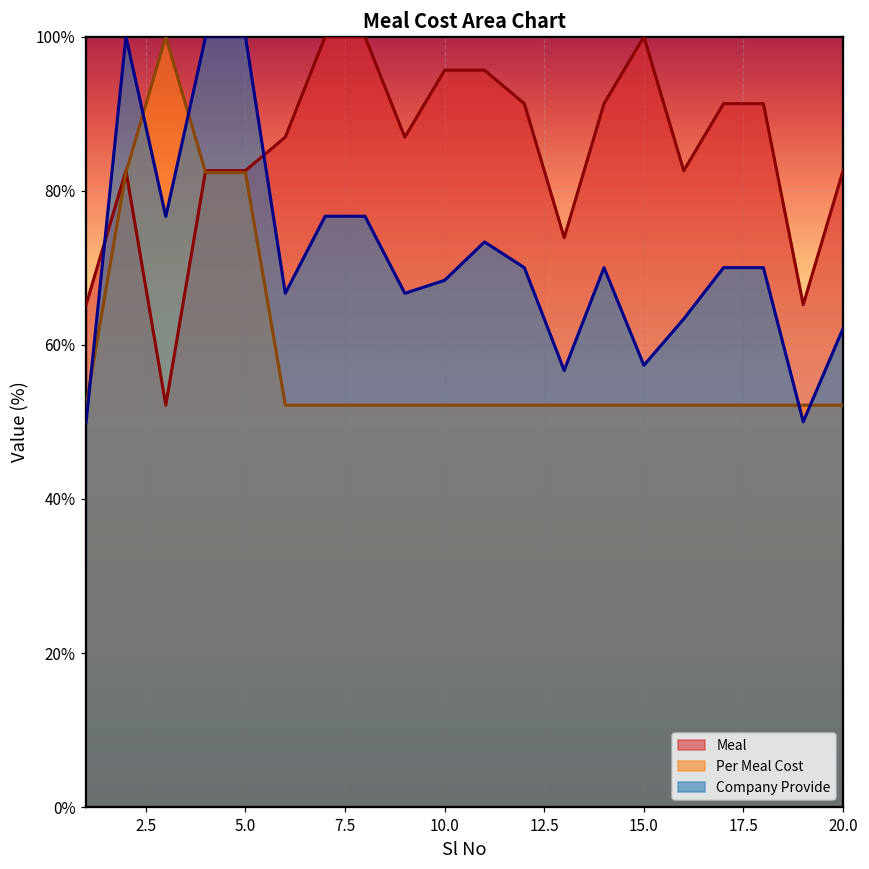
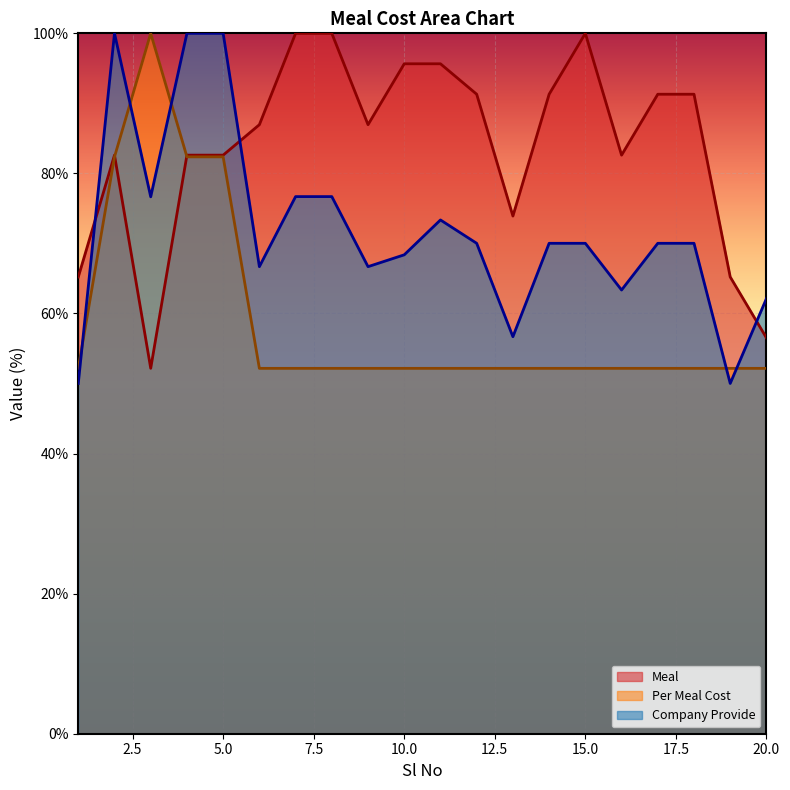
  {
    "Meal": {
      "10.0": "96%",
      "15.0": "100%",
-     "20.0": "83%"
+     "20.0": "57%"
    },
    "Per Meal Cost": {
      "10.0": "52%",
      "15.0": "52%",
      "20.0": "52%"
    },
    "Company Provide": {
      "5.0": "100%",
      "10.0": "68%",
-     "15.0": "57%",
+     "15.0": "70%",
      "20.0": "62%"
    }
  }
